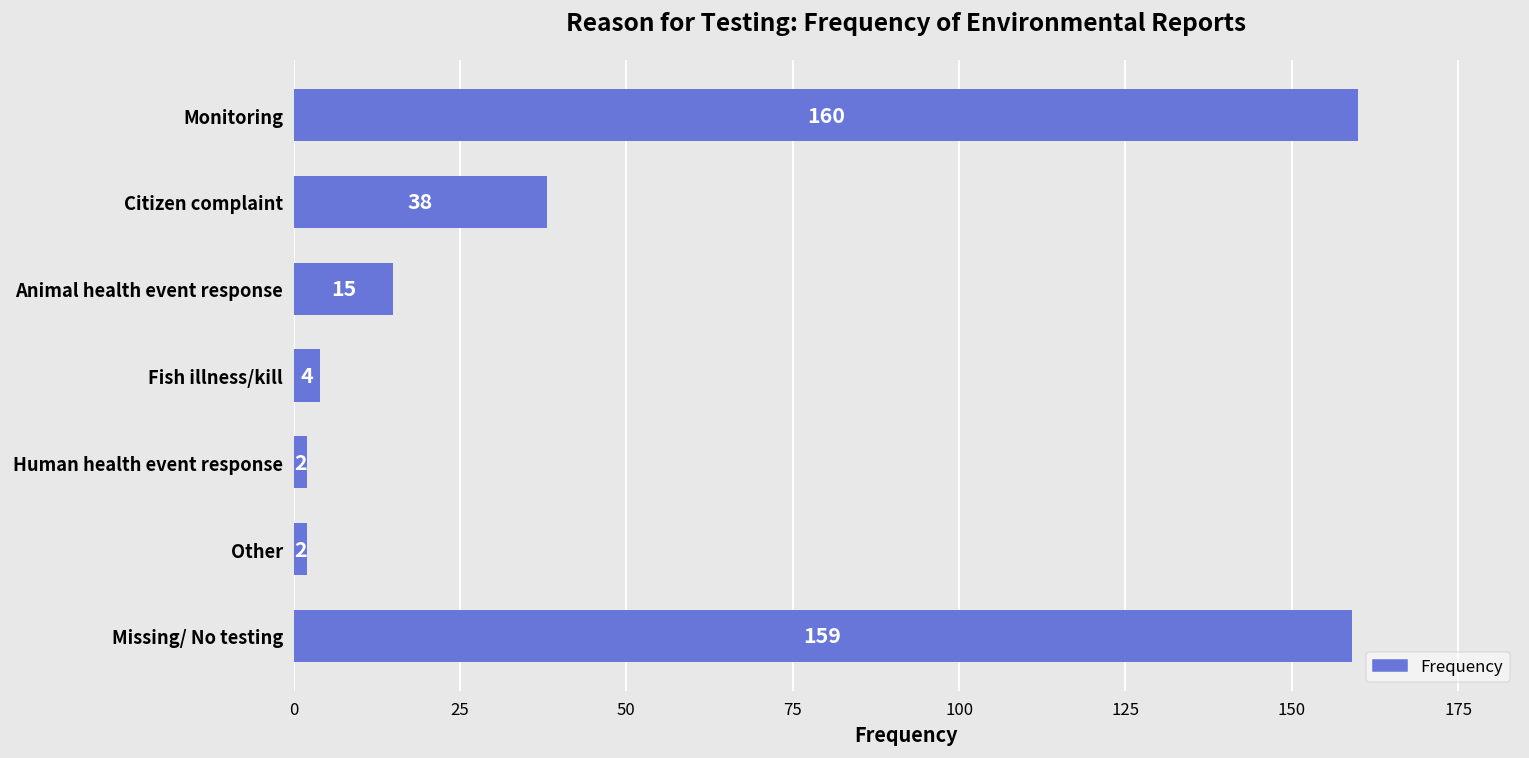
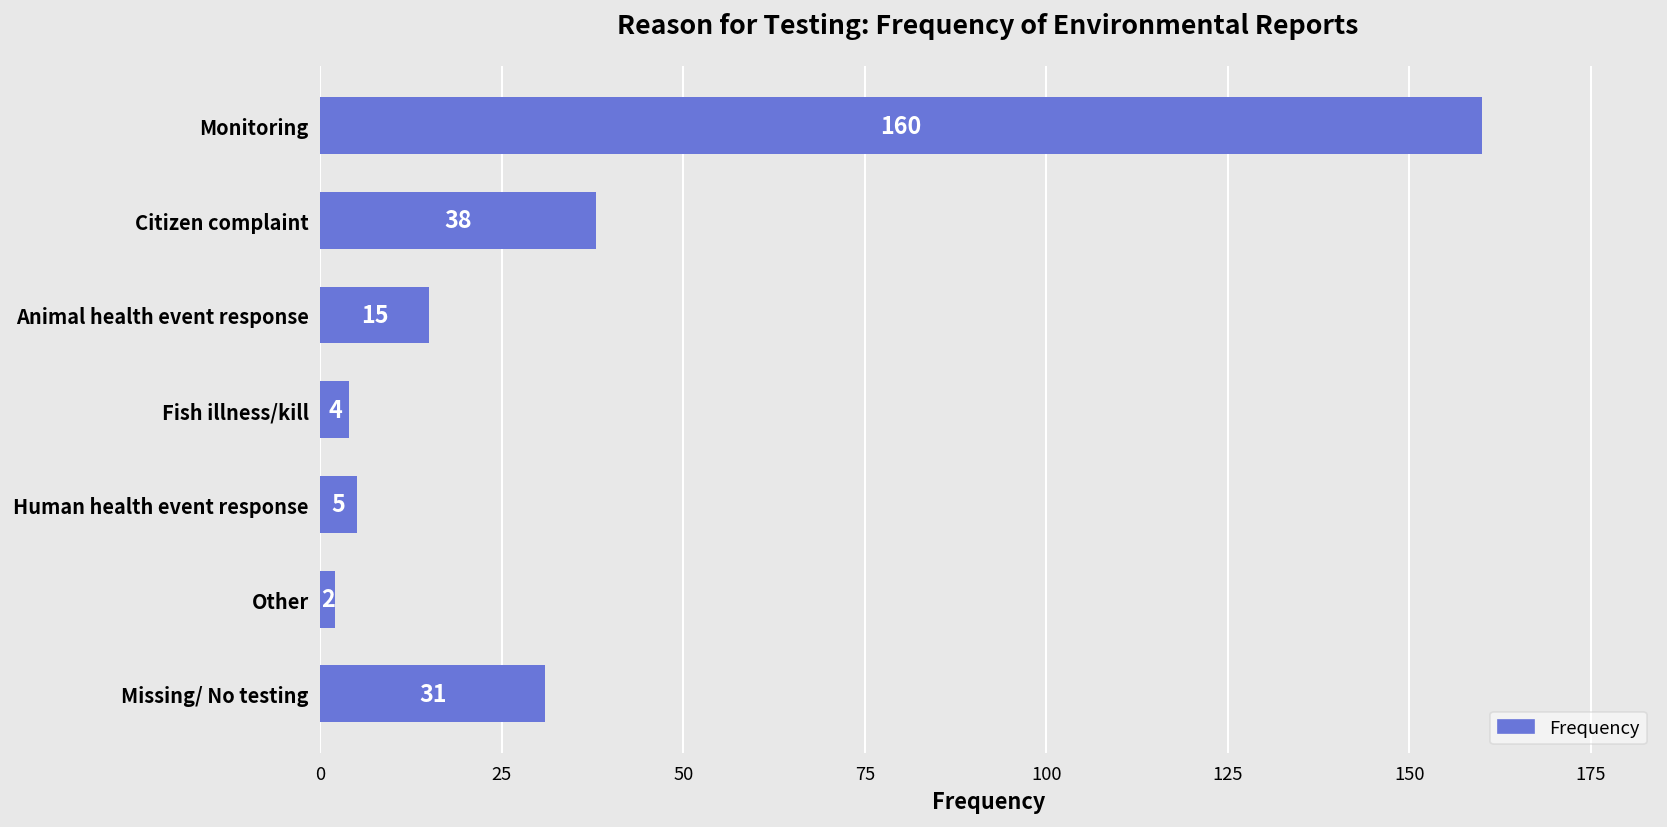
  {
    "Monitoring": 160,
    "Citizen complaint": 38,
    "Animal health event response": 15,
    "Fish illness/kill": 4,
-   "Human health event response": 2,
+   "Human health event response": 5,
    "Other": 2,
-   "Missing/ No testing": 159
+   "Missing/ No testing": 31
  }
